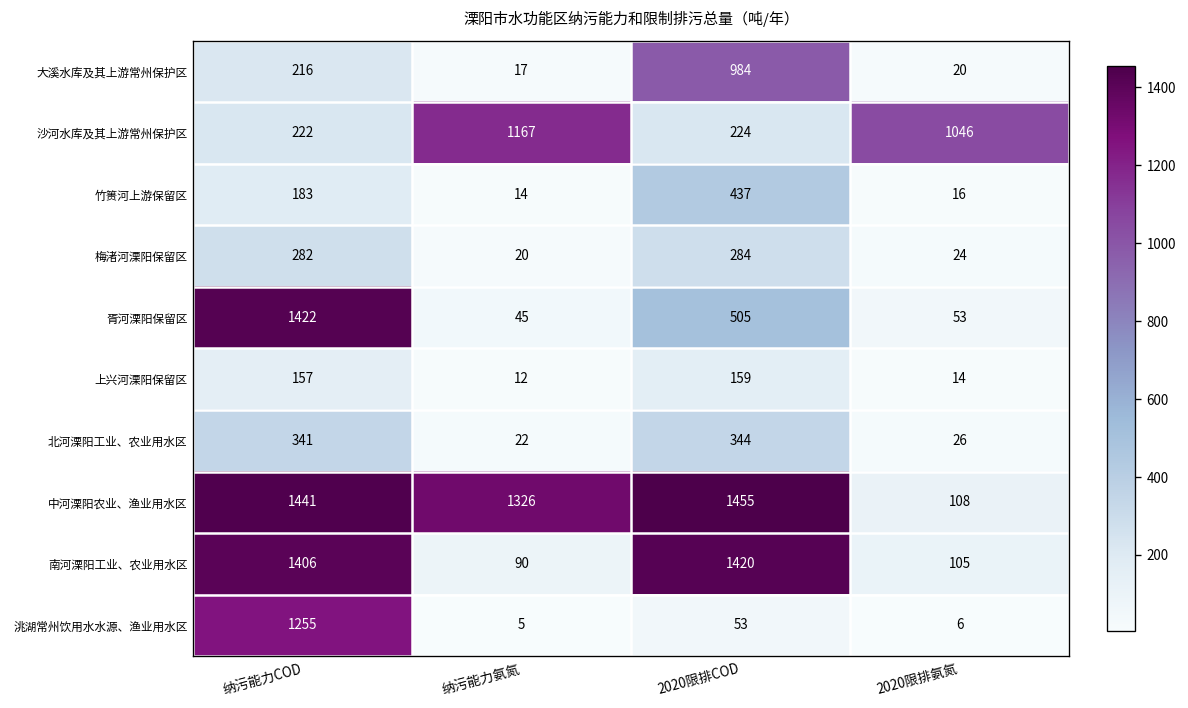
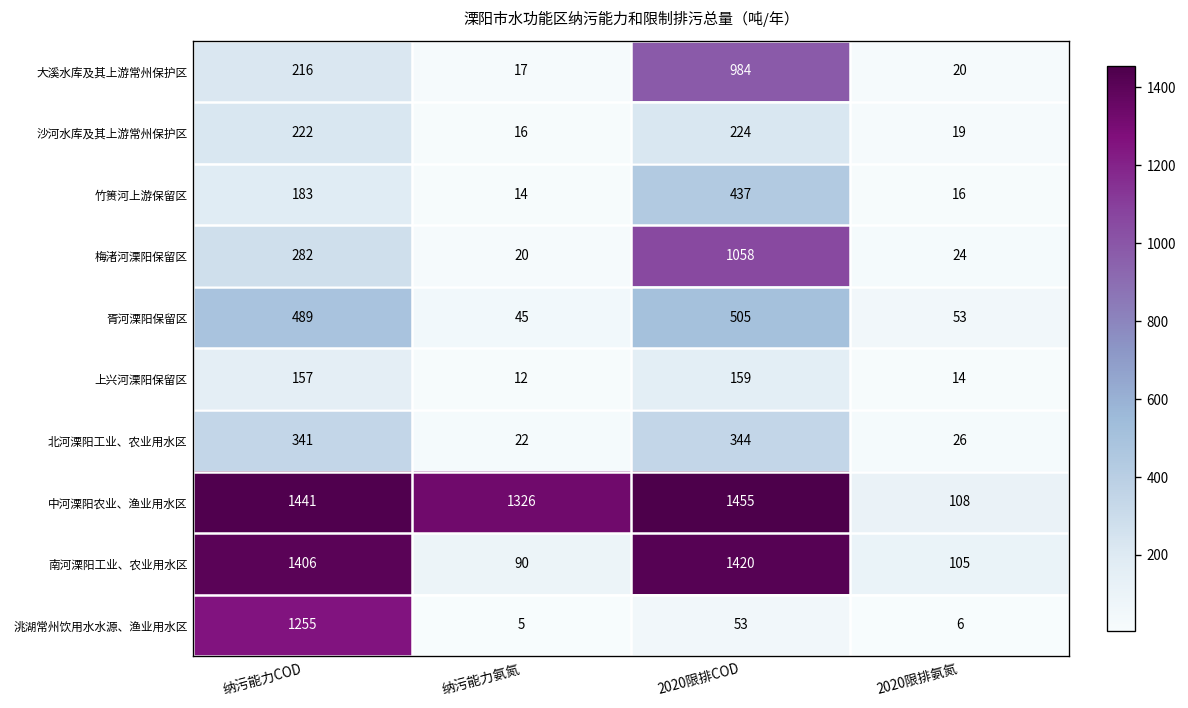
  {
    "大溪水库及其上游常州保护区": {
      "纳污能力COD": 216,
      "纳污能力氨氮": 17,
      "2020限排COD": 984,
      "2020限排氨氮": 20
    },
    "沙河水库及其上游常州保护区": {
      "纳污能力COD": 222,
-     "纳污能力氨氮": 1167,
+     "纳污能力氨氮": 16,
      "2020限排COD": 224,
-     "2020限排氨氮": 1046
+     "2020限排氨氮": 19
    },
    "竹篑河上游保留区": {
      "纳污能力COD": 183,
      "纳污能力氨氮": 14,
      "2020限排COD": 437,
      "2020限排氨氮": 16
    },
    "梅渚河溧阳保留区": {
      "纳污能力COD": 282,
      "纳污能力氨氮": 20,
-     "2020限排COD": 284,
+     "2020限排COD": 1058,
      "2020限排氨氮": 24
    },
    "胥河溧阳保留区": {
-     "纳污能力COD": 1422,
+     "纳污能力COD": 489,
      "纳污能力氨氮": 45,
      "2020限排COD": 505,
      "2020限排氨氮": 53
    },
    "上兴河溧阳保留区": {
      "纳污能力COD": 157,
      "纳污能力氨氮": 12,
      "2020限排COD": 159,
      "2020限排氨氮": 14
    },
    "北河溧阳工业、农业用水区": {
      "纳污能力COD": 341,
      "纳污能力氨氮": 22,
      "2020限排COD": 344,
      "2020限排氨氮": 26
    },
    "中河溧阳农业、渔业用水区": {
      "纳污能力COD": 1441,
      "纳污能力氨氮": 1326,
      "2020限排COD": 1455,
      "2020限排氨氮": 108
    },
    "南河溧阳工业、农业用水区": {
      "纳污能力COD": 1406,
      "纳污能力氨氮": 90,
      "2020限排COD": 1420,
      "2020限排氨氮": 105
    },
    "洮湖常州饮用水水源、渔业用水区": {
      "纳污能力COD": 1255,
      "纳污能力氨氮": 5,
      "2020限排COD": 53,
      "2020限排氨氮": 6
    }
  }
